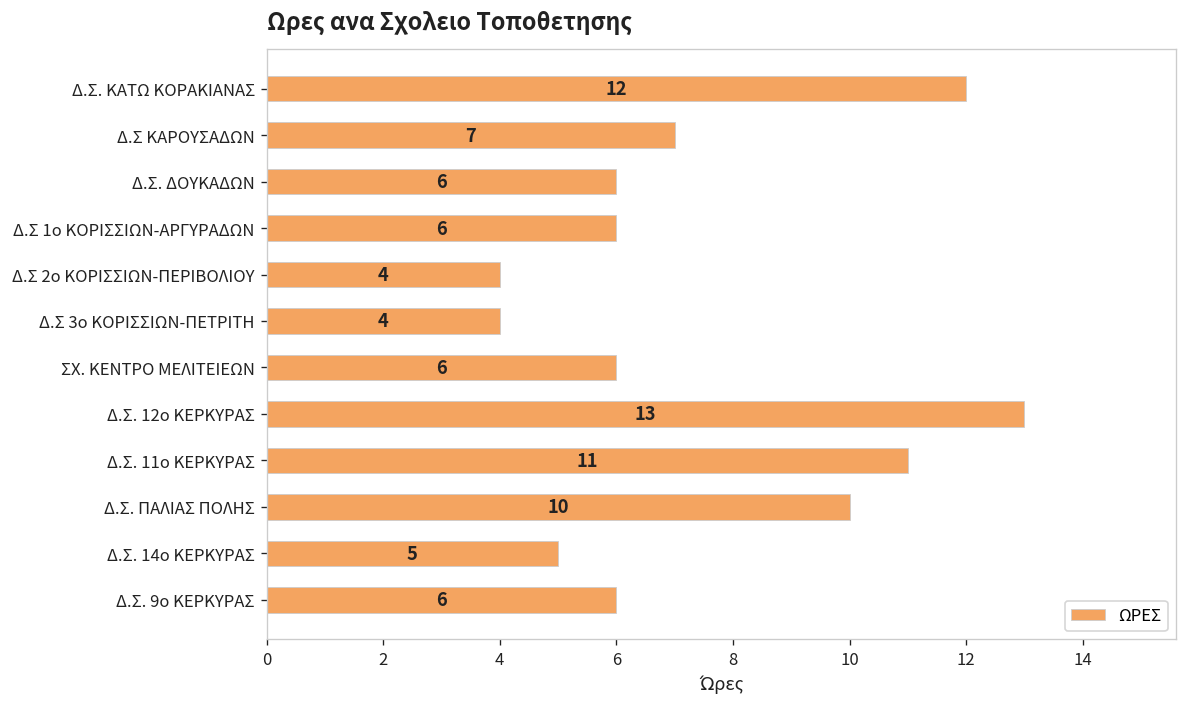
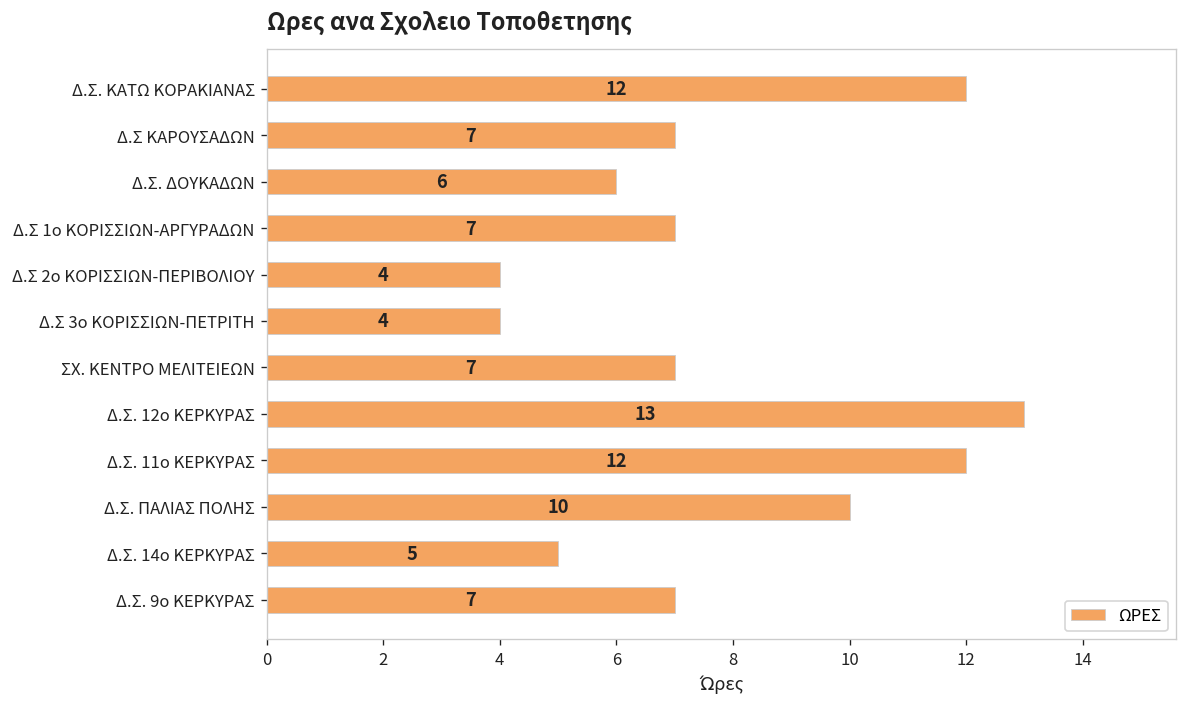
  {
    "Δ.Σ. ΚΑΤΩ ΚΟΡΑΚΙΑΝΑΣ": 12,
    "Δ.Σ ΚΑΡΟΥΣΑΔΩΝ": 7,
    "Δ.Σ. ΔΟΥΚΑΔΩΝ": 6,
-   "Δ.Σ 1ο ΚΟΡΙΣΣΙΩΝ-ΑΡΓΥΡΑΔΩΝ": 6,
+   "Δ.Σ 1ο ΚΟΡΙΣΣΙΩΝ-ΑΡΓΥΡΑΔΩΝ": 7,
    "Δ.Σ 2ο ΚΟΡΙΣΣΙΩΝ-ΠΕΡΙΒΟΛΙΟΥ": 4,
    "Δ.Σ 3ο ΚΟΡΙΣΣΙΩΝ-ΠΕΤΡΙΤΗ": 4,
-   "ΣΧ. ΚΕΝΤΡΟ ΜΕΛΙΤΕΙEΩΝ": 6,
+   "ΣΧ. ΚΕΝΤΡΟ ΜΕΛΙΤΕΙEΩΝ": 7,
    "Δ.Σ. 12ο ΚΕΡΚΥΡΑΣ": 13,
-   "Δ.Σ. 11ο ΚΕΡΚΥΡΑΣ": 11,
+   "Δ.Σ. 11ο ΚΕΡΚΥΡΑΣ": 12,
    "Δ.Σ. ΠΑΛΙΑΣ ΠΟΛΗΣ": 10,
    "Δ.Σ. 14ο ΚΕΡΚΥΡΑΣ": 5,
-   "Δ.Σ. 9ο ΚΕΡΚΥΡΑΣ": 6
+   "Δ.Σ. 9ο ΚΕΡΚΥΡΑΣ": 7
  }
